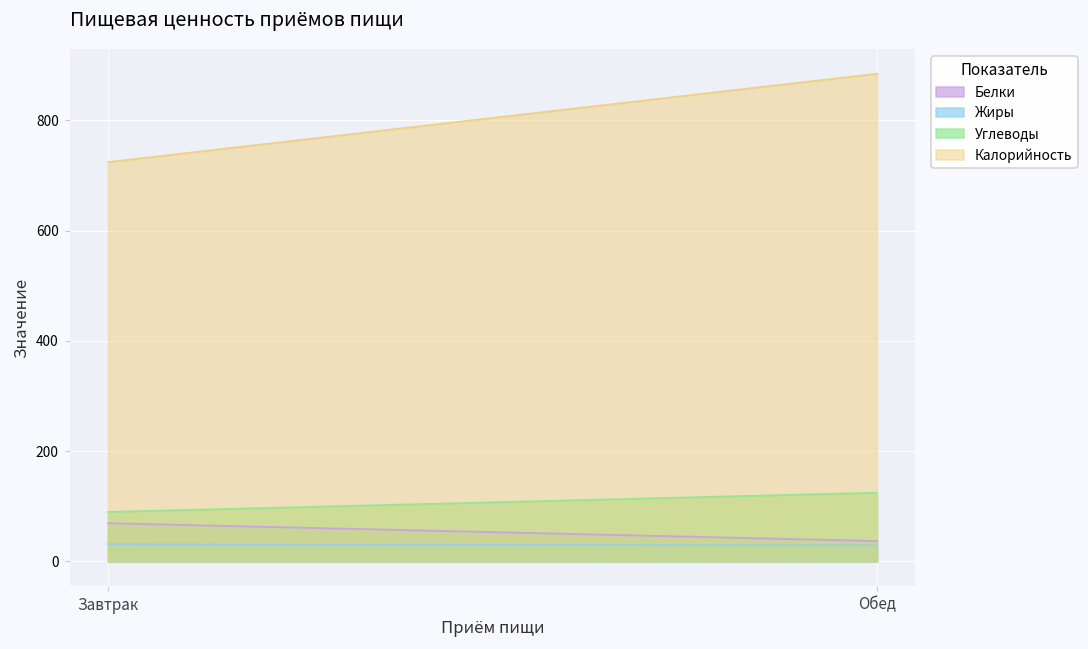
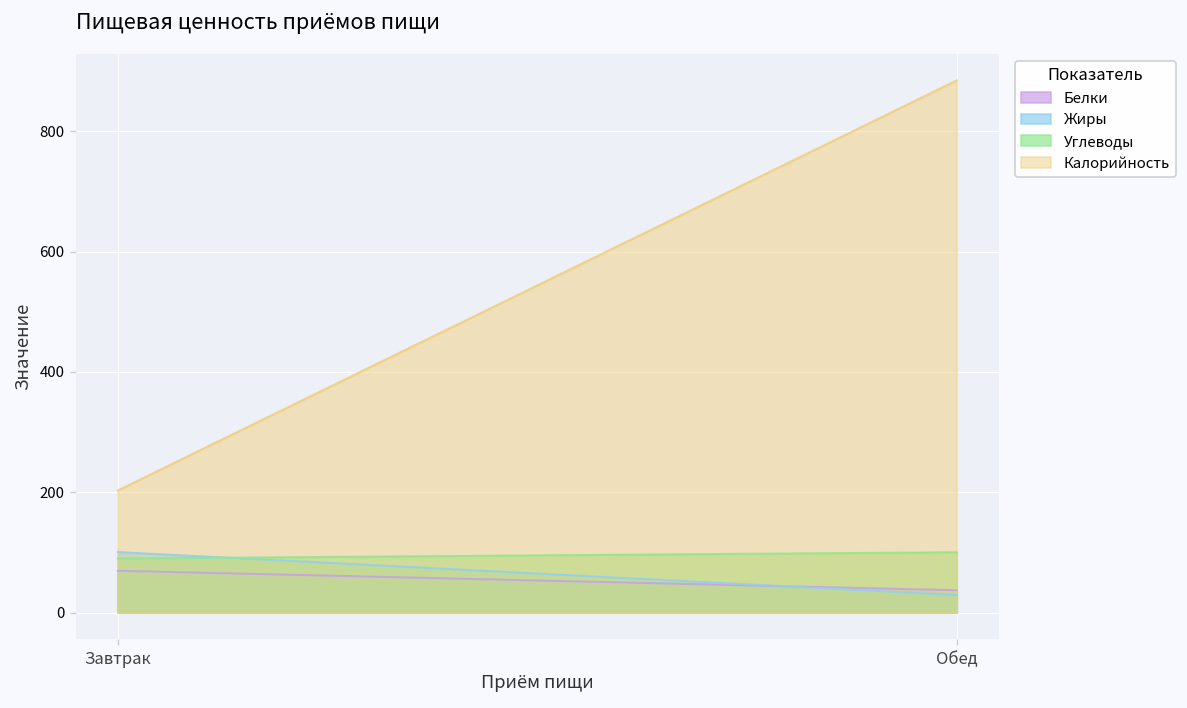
  {
    "Белки": {
      "Завтрак": 70,
      "Обед": 40
    },
    "Жиры": {
-     "Завтрак": 30,
+     "Завтрак": 100,
      "Обед": 30
    },
    "Углеводы": {
      "Завтрак": 90,
-     "Обед": 120
+     "Обед": 100
    },
    "Калорийность": {
-     "Завтрак": 720,
+     "Завтрак": 200,
      "Обед": 880
    }
  }
